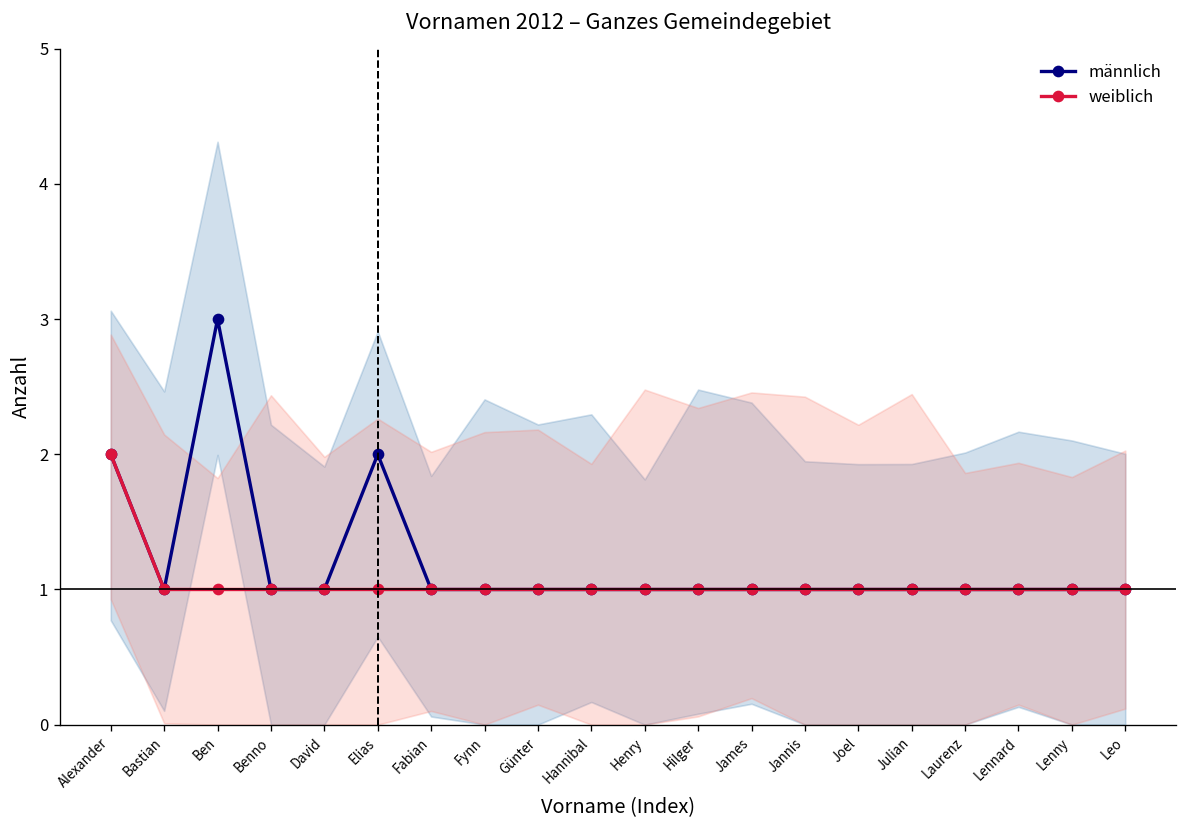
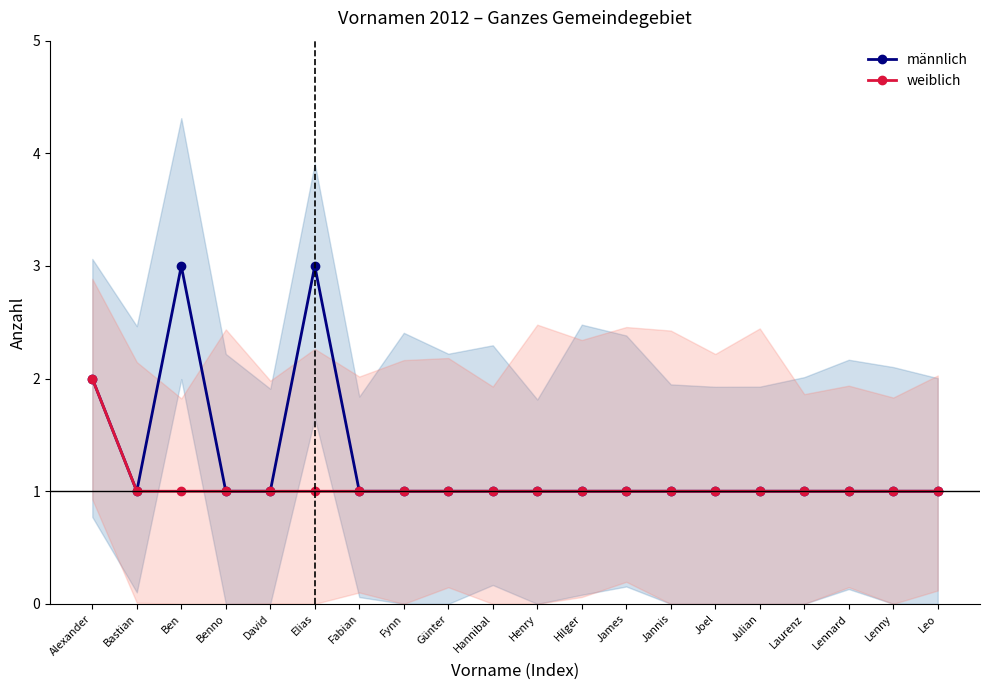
  {
    "männlich": {
      "Ben": 3,
-     "Elias": 2
+     "Elias": 3
    },
    "weiblich": {
      "Ben": 1,
      "Elias": 1
    }
  }
